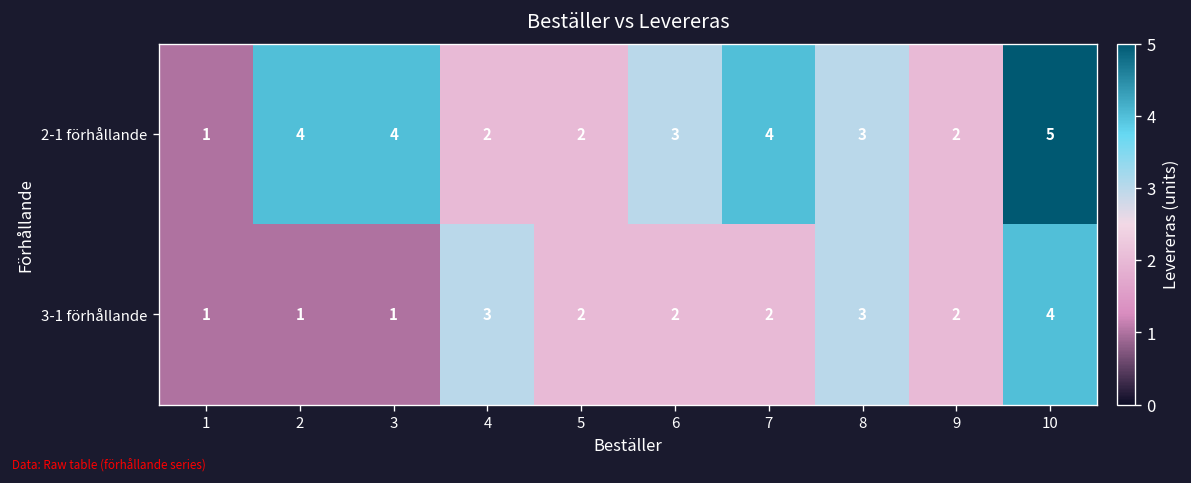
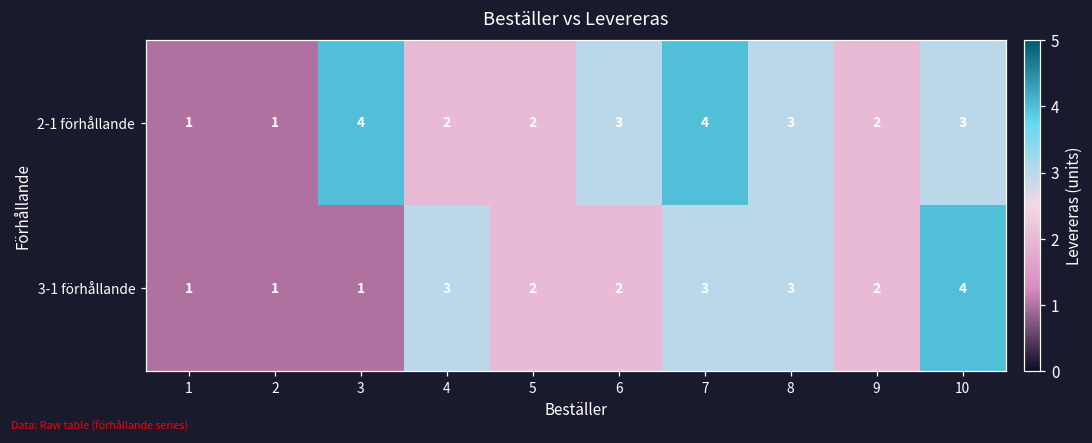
  {
    "2-1 förhållande": {
      "1": 1,
-     "2": 4,
+     "2": 1,
      "3": 4,
      "4": 2,
      "5": 2,
      "6": 3,
      "7": 4,
      "8": 3,
      "9": 2,
-     "10": 5
+     "10": 3
    },
    "3-1 förhållande": {
      "1": 1,
      "2": 1,
      "3": 1,
      "4": 3,
      "5": 2,
      "6": 2,
-     "7": 2,
+     "7": 3,
      "8": 3,
      "9": 2,
      "10": 4
    }
  }
